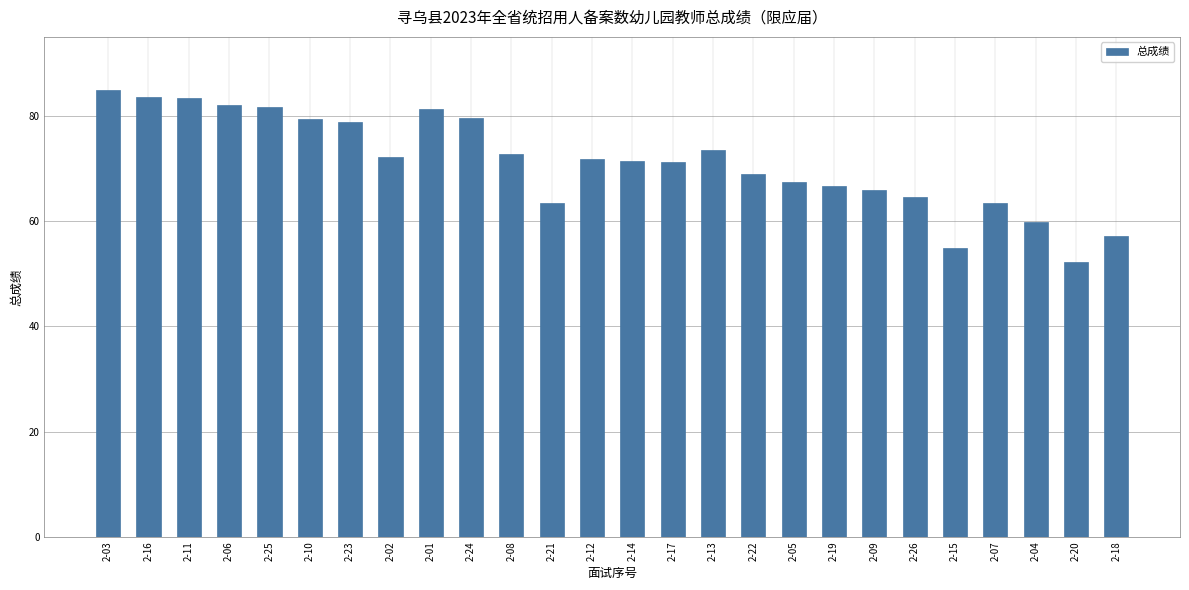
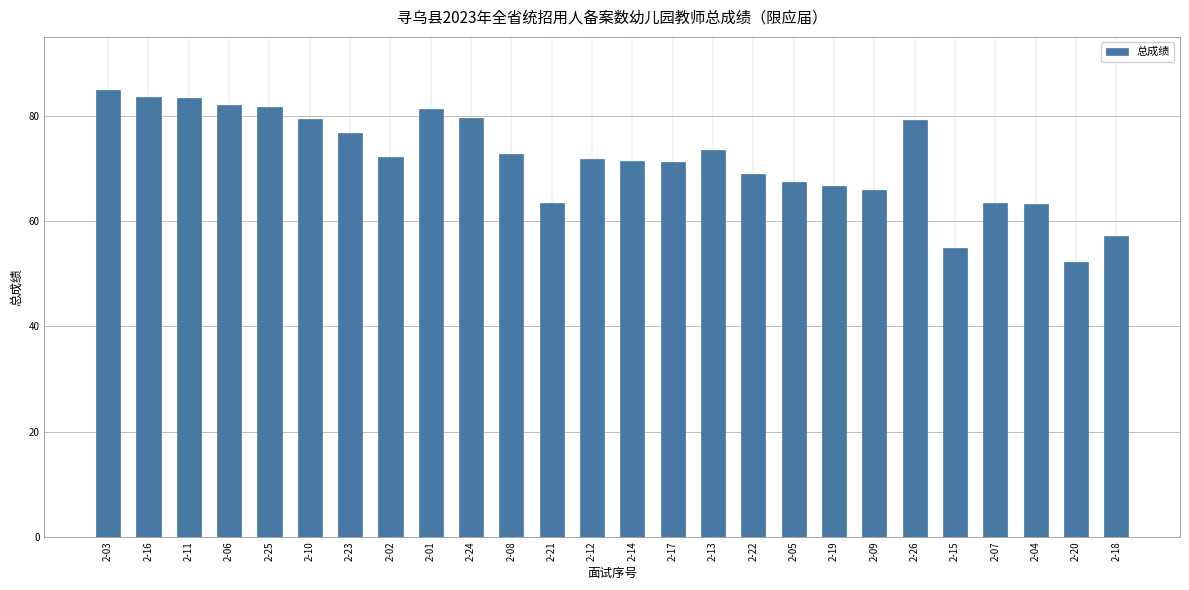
  {
    "2-03": 85,
    "2-16": 83,
    "2-11": 83,
    "2-06": 82,
    "2-25": 82,
    "2-10": 79,
-   "2-23": 79,
+   "2-23": 77,
    "2-02": 72,
    "2-01": 81,
    "2-24": 80,
    "2-08": 73,
    "2-21": 63,
    "2-12": 72,
    "2-14": 71,
    "2-17": 71,
    "2-13": 74,
    "2-22": 69,
    "2-05": 67,
    "2-19": 67,
    "2-09": 66,
-   "2-26": 65,
+   "2-26": 79,
    "2-15": 55,
    "2-07": 63,
-   "2-04": 60,
+   "2-04": 63,
    "2-20": 52,
    "2-18": 57
  }
